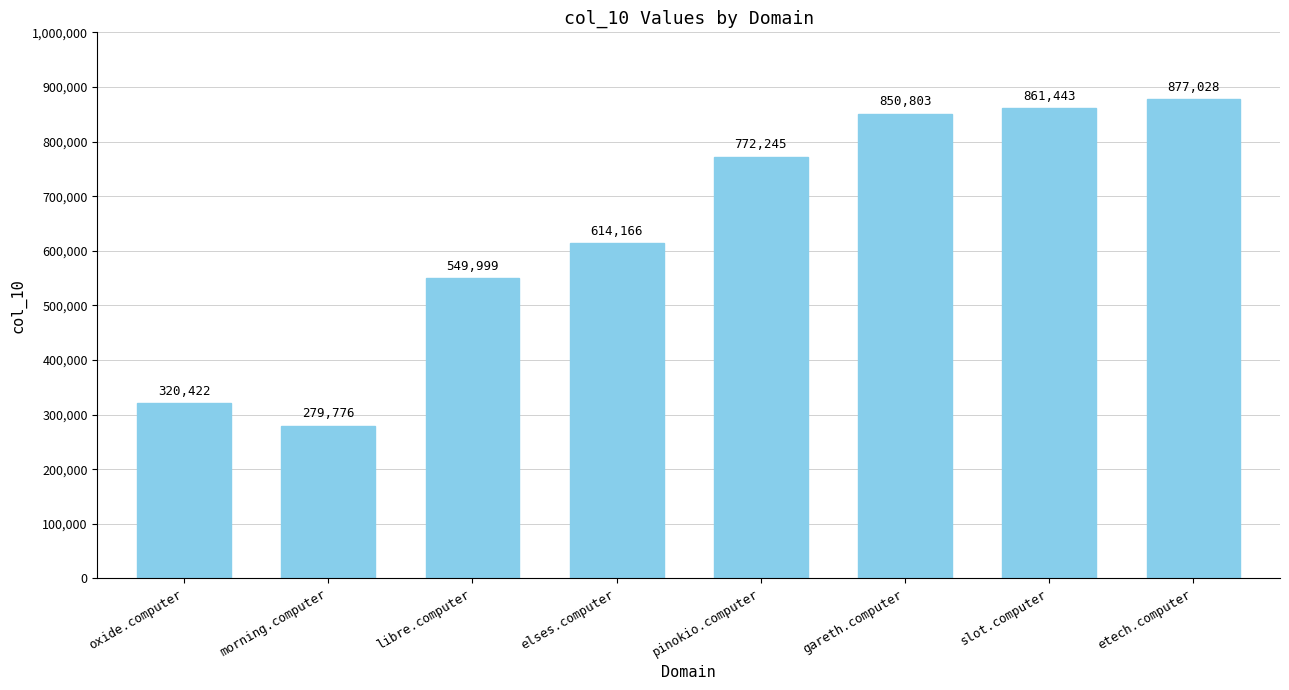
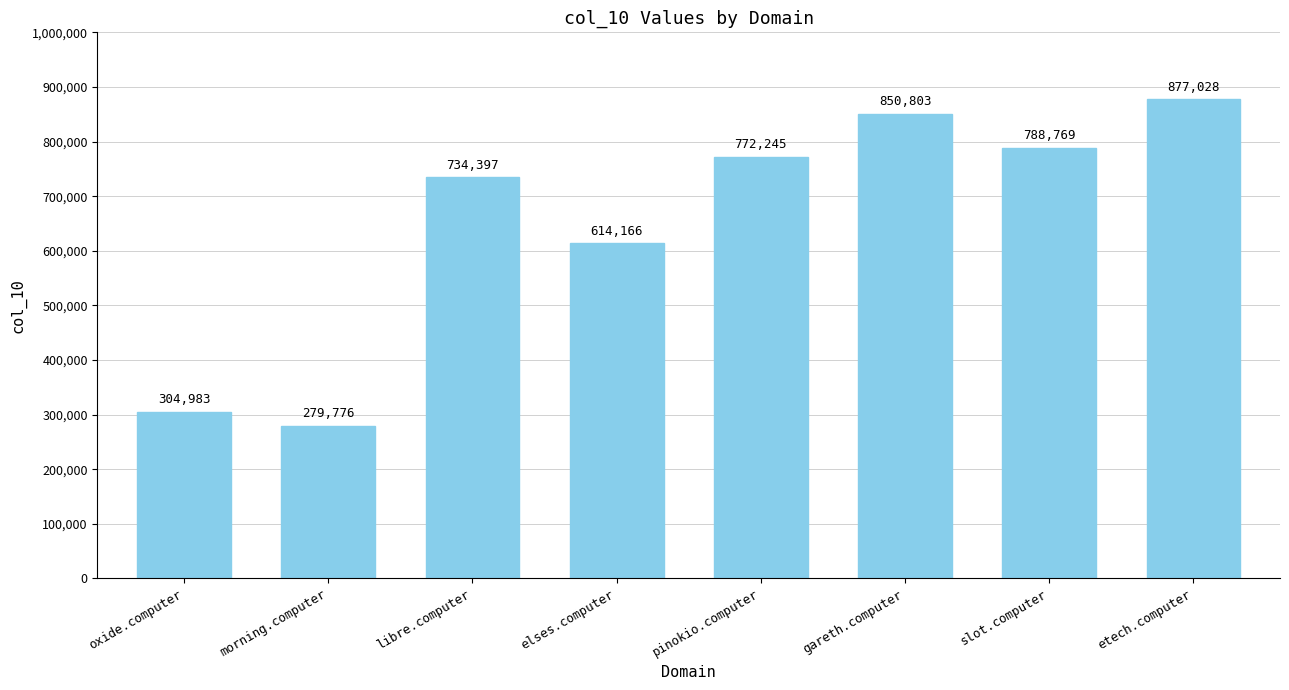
  {
-   "oxide.computer": "320,422",
+   "oxide.computer": "304,983",
    "morning.computer": "279,776",
-   "libre.computer": "549,999",
+   "libre.computer": "734,397",
    "elses.computer": "614,166",
    "pinokio.computer": "772,245",
    "gareth.computer": "850,803",
-   "slot.computer": "861,443",
+   "slot.computer": "788,769",
    "etech.computer": "877,028"
  }
